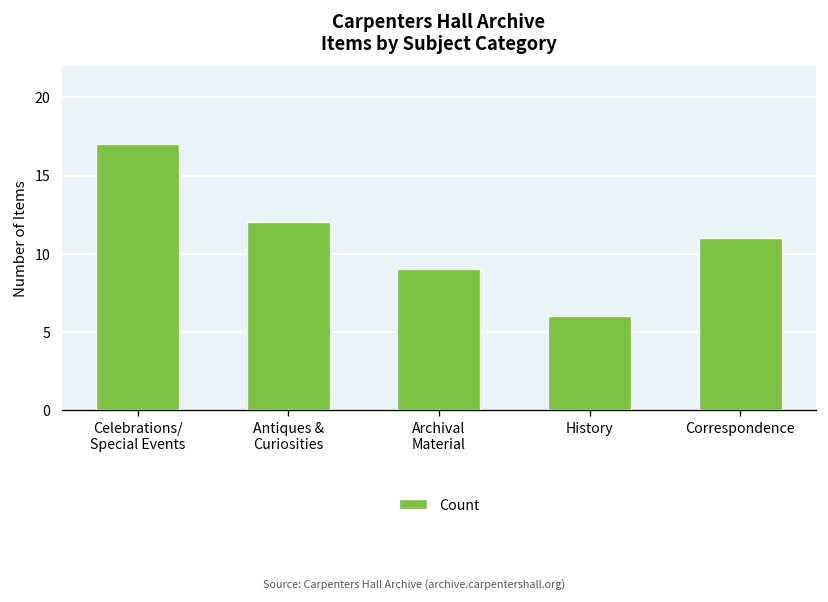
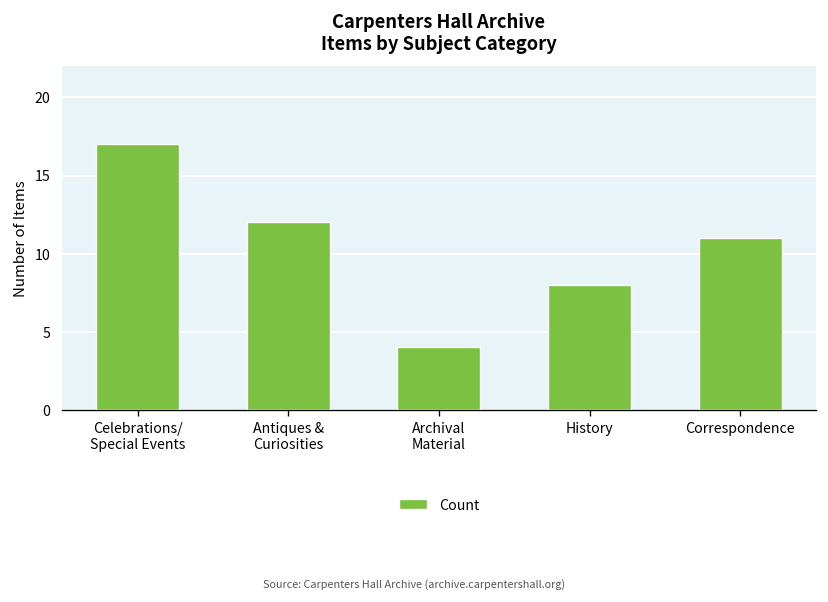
  {
    "Celebrations/ Special Events": 17,
    "Antiques & Curiosities": 12,
-   "Archival Material": 9,
-   "History": 6,
+   "Archival Material": 4,
+   "History": 8,
    "Correspondence": 11
  }
